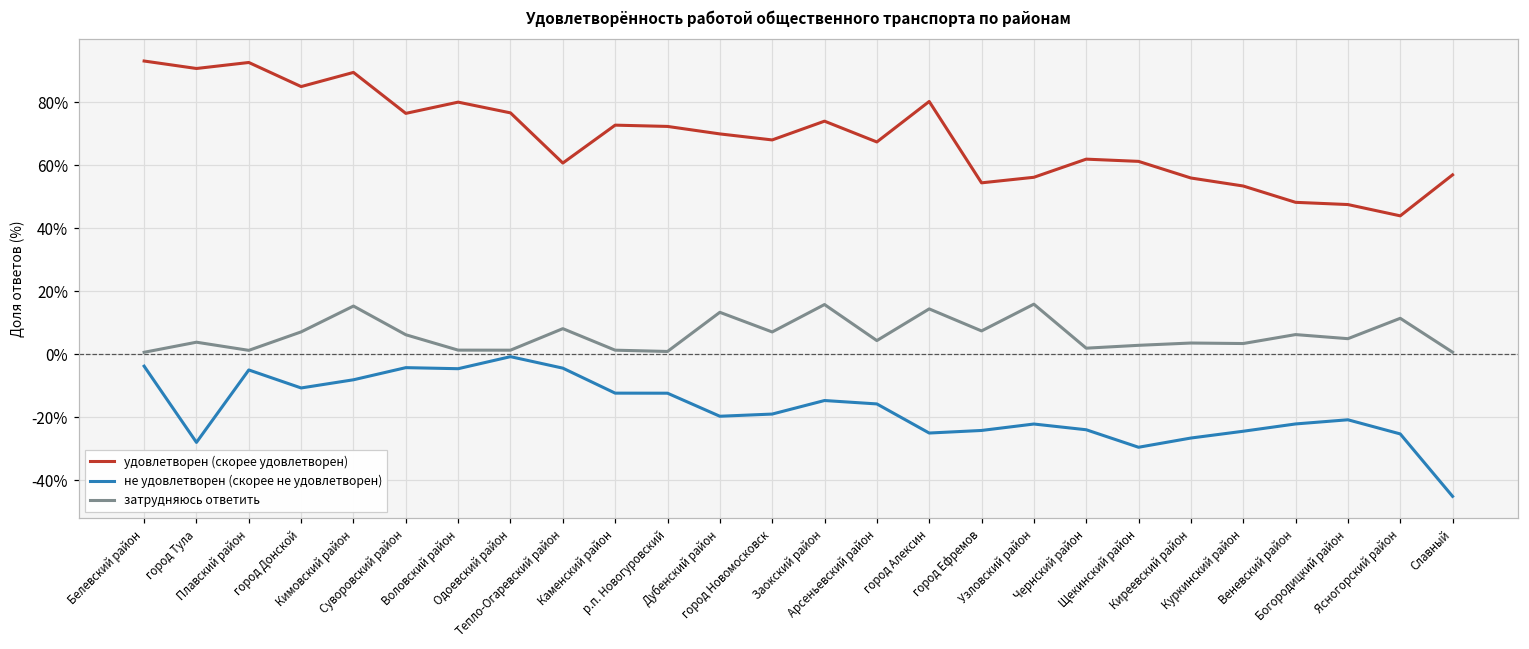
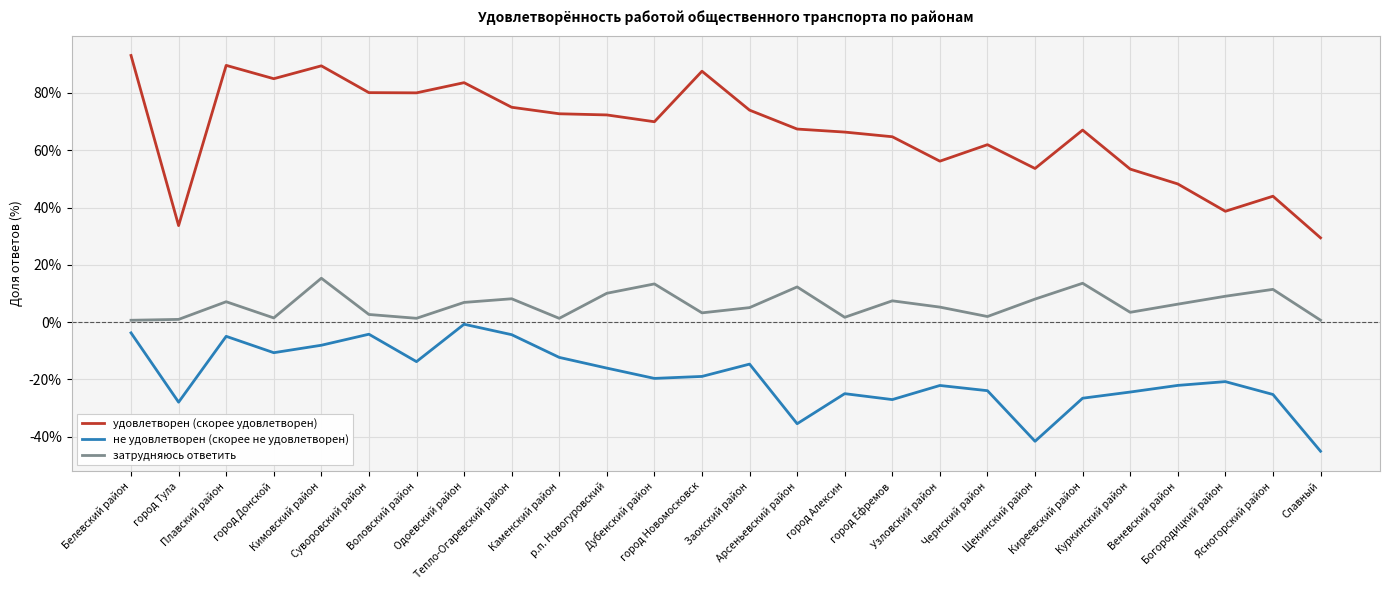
  {
    "удовлетворен (скорее удовлетворен)": {
      "Белевский район": "93%",
-     "город Тула": "91%",
-     "Плавский район": "93%",
+     "город Тула": "34%",
+     "Плавский район": "90%",
      "город Донской": "85%",
      "Кимовский район": "89%",
-     "Суворовский район": "76%",
+     "Суворовский район": "80%",
      "Воловский район": "80%",
-     "Одоевский район": "77%",
-     "Тепло-Огаревский район": "61%",
+     "Одоевский район": "84%",
+     "Тепло-Огаревский район": "75%",
      "Каменский район": "73%",
      "р.п. Новогуровский": "72%",
      "Дубенский район": "70%",
-     "город Новомосковск": "68%",
+     "город Новомосковск": "88%",
      "Заокский район": "74%",
      "Арсеньевский район": "67%",
-     "город Алексин": "80%",
-     "город Ефремов": "54%",
+     "город Алексин": "66%",
+     "город Ефремов": "65%",
      "Узловский район": "56%",
      "Чернский район": "62%",
-     "Щекинский район": "61%",
-     "Киреевский район": "56%",
+     "Щекинский район": "54%",
+     "Киреевский район": "67%",
      "Куркинский район": "53%",
      "Веневский район": "48%",
-     "Богородицкий район": "48%",
+     "Богородицкий район": "39%",
      "Ясногорский район": "44%",
-     "Славный": "57%"
+     "Славный": "29%"
    },
    "не удовлетворен (скорее не удовлетворен)": {
      "Белевский район": "-4%",
      "город Тула": "-28%",
      "Плавский район": "-5%",
      "город Донской": "-11%",
      "Кимовский район": "-8%",
      "Суворовский район": "-4%",
-     "Воловский район": "-5%",
+     "Воловский район": "-14%",
      "Одоевский район": "-1%",
      "Тепло-Огаревский район": "-4%",
      "Каменский район": "-12%",
-     "р.п. Новогуровский": "-12%",
+     "р.п. Новогуровский": "-16%",
      "Дубенский район": "-20%",
      "город Новомосковск": "-19%",
      "Заокский район": "-15%",
-     "Арсеньевский район": "-16%",
+     "Арсеньевский район": "-35%",
      "город Алексин": "-25%",
-     "город Ефремов": "-24%",
+     "город Ефремов": "-27%",
      "Узловский район": "-22%",
      "Чернский район": "-24%",
-     "Щекинский район": "-30%",
+     "Щекинский район": "-42%",
      "Киреевский район": "-27%",
      "Куркинский район": "-24%",
      "Веневский район": "-22%",
      "Богородицкий район": "-21%",
      "Ясногорский район": "-25%",
      "Славный": "-45%"
    },
    "затрудняюсь ответить": {
      "Белевский район": "1%",
-     "город Тула": "4%",
-     "Плавский район": "1%",
-     "город Донской": "7%",
+     "город Тула": "1%",
+     "Плавский район": "7%",
+     "город Донской": "1%",
      "Кимовский район": "15%",
-     "Суворовский район": "6%",
+     "Суворовский район": "3%",
      "Воловский район": "1%",
-     "Одоевский район": "1%",
+     "Одоевский район": "7%",
      "Тепло-Огаревский район": "8%",
      "Каменский район": "1%",
-     "р.п. Новогуровский": "1%",
+     "р.п. Новогуровский": "10%",
      "Дубенский район": "13%",
-     "город Новомосковск": "7%",
-     "Заокский район": "16%",
-     "Арсеньевский район": "4%",
-     "город Алексин": "14%",
+     "город Новомосковск": "3%",
+     "Заокский район": "5%",
+     "Арсеньевский район": "12%",
+     "город Алексин": "2%",
      "город Ефремов": "7%",
-     "Узловский район": "16%",
+     "Узловский район": "5%",
      "Чернский район": "2%",
-     "Щекинский район": "3%",
-     "Киреевский район": "4%",
+     "Щекинский район": "8%",
+     "Киреевский район": "14%",
      "Куркинский район": "3%",
      "Веневский район": "6%",
-     "Богородицкий район": "5%",
+     "Богородицкий район": "9%",
      "Ясногорский район": "11%",
      "Славный": "1%"
    }
  }
